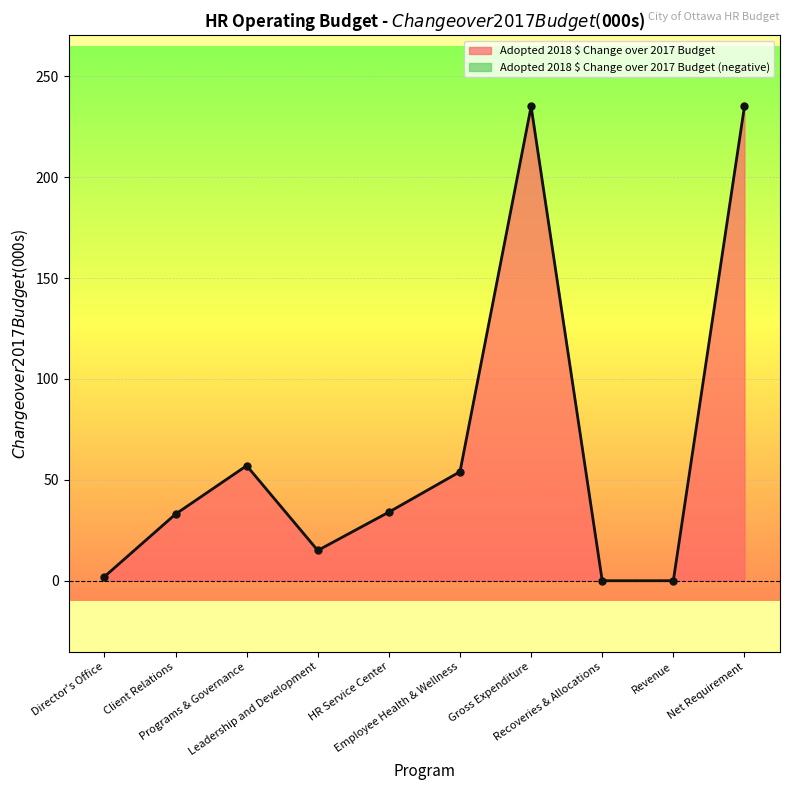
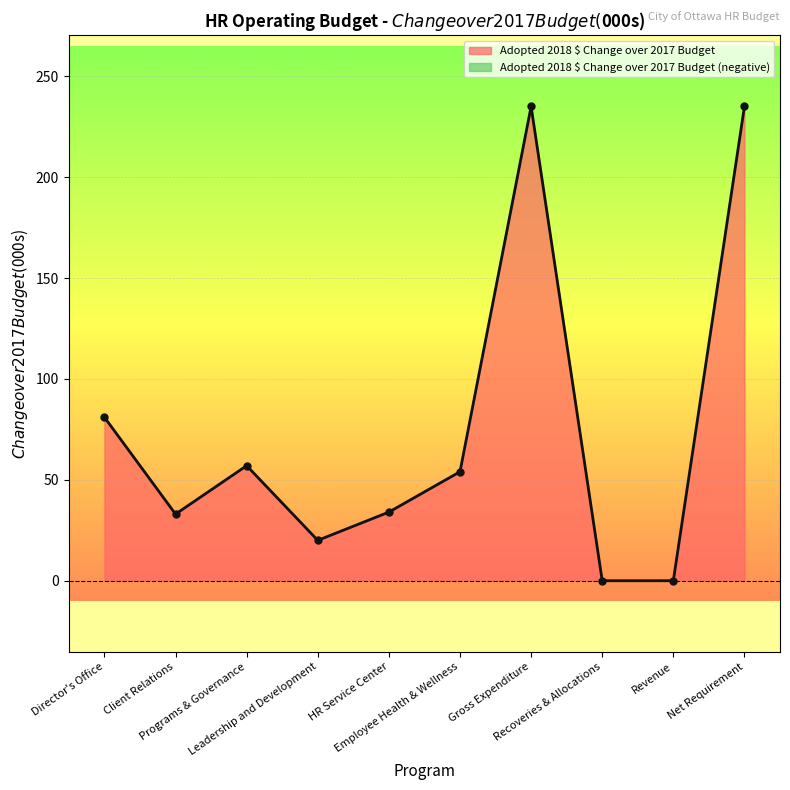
  {
-   "Director's Office": 2,
+   "Director's Office": 81,
    "Client Relations": 33,
    "Programs & Governance": 57,
-   "Leadership and Development": 15,
+   "Leadership and Development": 20,
    "HR Service Center": 34,
    "Employee Health & Wellness": 54,
    "Gross Expenditure": 235,
    "Recoveries & Allocations": 0,
    "Revenue": 0,
    "Net Requirement": 235
  }
